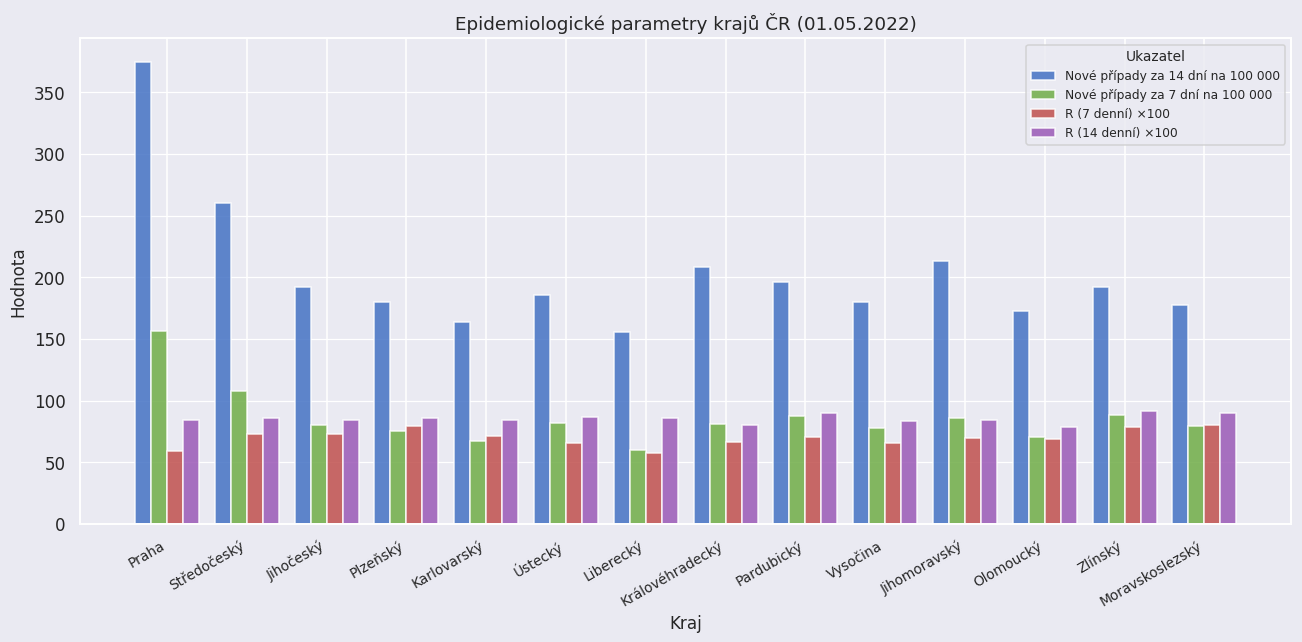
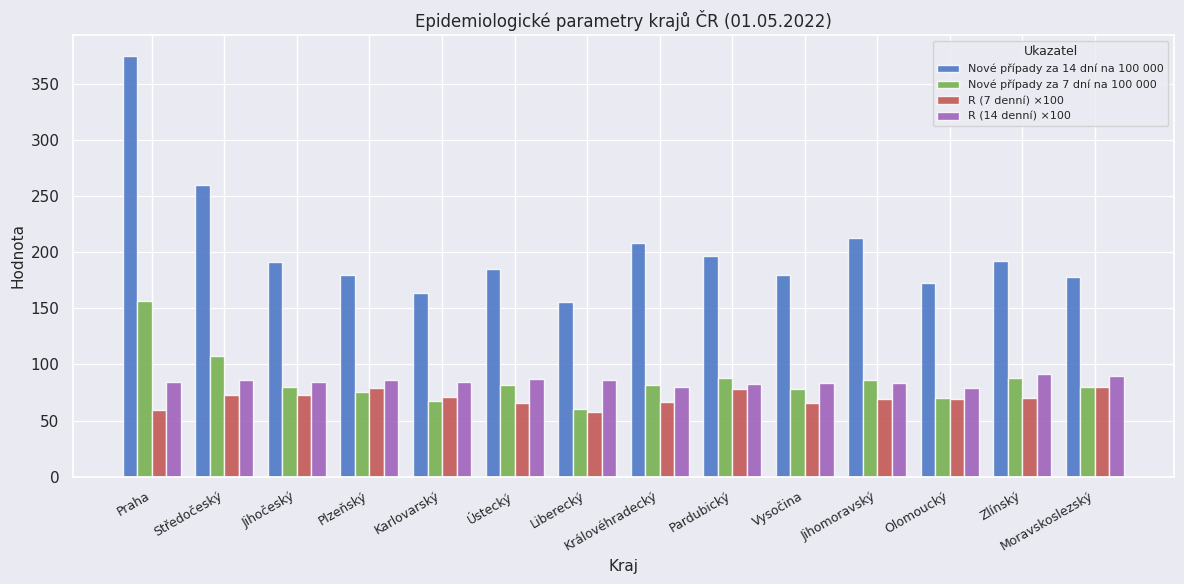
  {
    "Nové případy za 14 dní na 100 000": {
      "Praha": 375,
      "Středočeský": 260,
      "Jihočeský": 192,
      "Plzeňský": 180,
      "Karlovarský": 164,
      "Ústecký": 185,
      "Liberecký": 156,
      "Královéhradecký": 208,
      "Pardubický": 196,
      "Vysočina": 180,
      "Jihomoravský": 213,
      "Olomoucký": 173,
      "Zlínský": 192,
      "Moravskoslezský": 178
    },
    "Nové případy za 7 dní na 100 000": {
      "Praha": 157,
      "Středočeský": 107,
      "Jihočeský": 80,
      "Plzeňský": 75,
      "Karlovarský": 67,
      "Ústecký": 82,
      "Liberecký": 60,
      "Královéhradecký": 81,
      "Pardubický": 88,
      "Vysočina": 78,
      "Jihomoravský": 86,
      "Olomoucký": 70,
      "Zlínský": 88,
      "Moravskoslezský": 80
    },
    "R (7 denní) ×100": {
      "Praha": 59,
      "Středočeský": 73,
      "Jihočeský": 73,
      "Plzeňský": 79,
      "Karlovarský": 71,
      "Ústecký": 66,
      "Liberecký": 57,
      "Královéhradecký": 66,
-     "Pardubický": 70,
+     "Pardubický": 78,
      "Vysočina": 66,
      "Jihomoravský": 69,
      "Olomoucký": 69,
-     "Zlínský": 78,
+     "Zlínský": 70,
      "Moravskoslezský": 80
    },
    "R (14 denní) ×100": {
      "Praha": 84,
      "Středočeský": 86,
      "Jihočeský": 84,
      "Plzeňský": 86,
      "Karlovarský": 84,
      "Ústecký": 87,
      "Liberecký": 86,
      "Královéhradecký": 80,
-     "Pardubický": 90,
+     "Pardubický": 82,
      "Vysočina": 84,
      "Jihomoravský": 84,
      "Olomoucký": 79,
      "Zlínský": 91,
      "Moravskoslezský": 90
    }
  }
